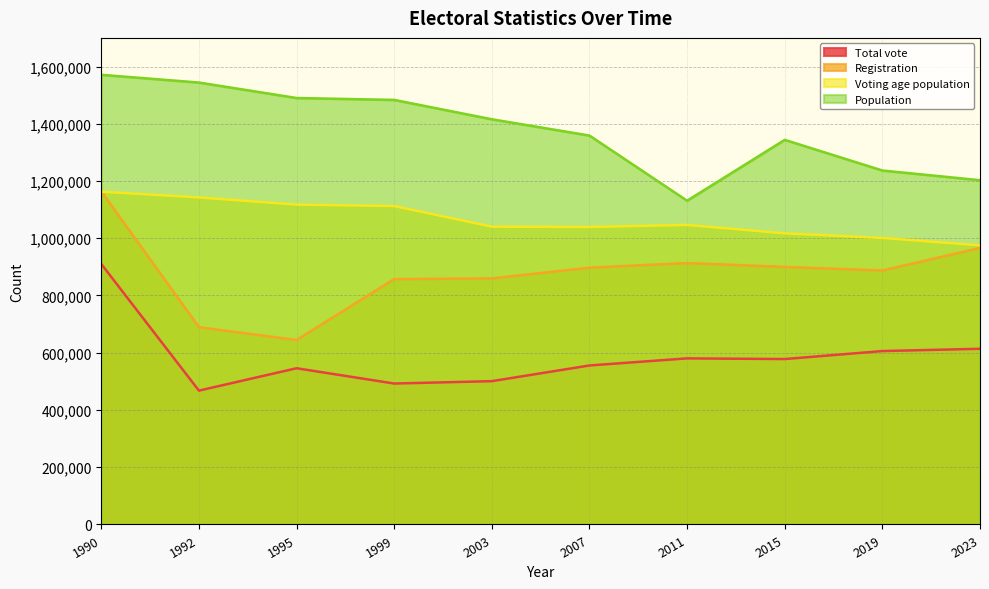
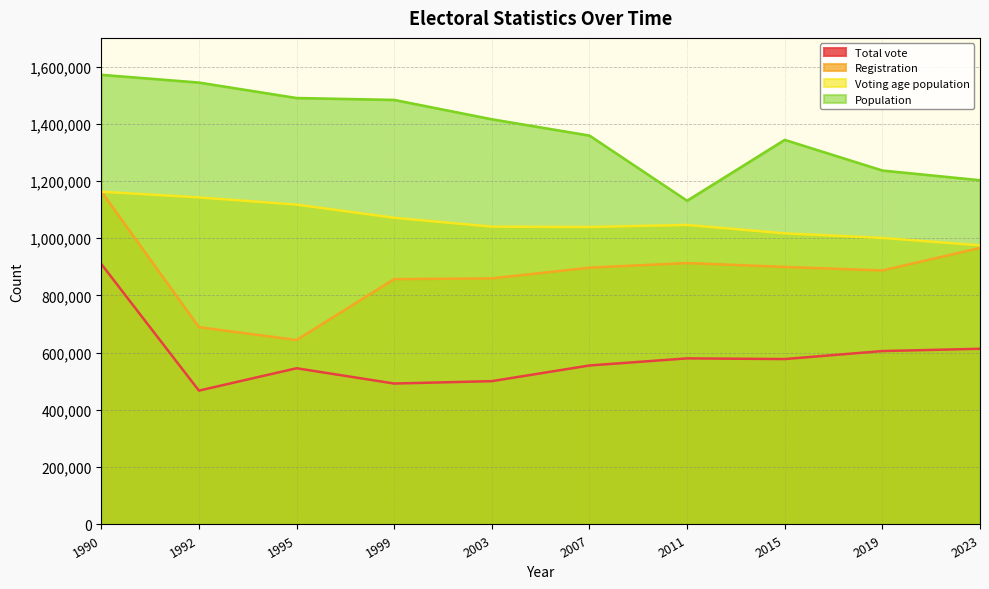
  {
    "Total vote": {
      "1990": "910,000",
      "1992": "470,000",
      "1995": "550,000",
      "1999": "490,000",
      "2003": "500,000",
      "2007": "560,000",
      "2011": "580,000",
      "2015": "580,000",
      "2019": "610,000",
      "2023": "610,000"
    },
    "Registration": {
      "1992": "690,000",
      "1995": "640,000",
      "1999": "860,000",
      "2003": "860,000",
      "2007": "900,000",
      "2011": "910,000",
      "2015": "900,000",
      "2019": "890,000"
    },
    "Voting age population": {
      "1992": "1,140,000",
      "1995": "1,120,000",
-     "1999": "1,110,000",
+     "1999": "1,070,000",
      "2003": "1,040,000",
      "2007": "1,040,000",
      "2011": "1,050,000",
      "2015": "1,020,000",
      "2019": "1,000,000"
    },
    "Population": {
      "1990": "1,570,000",
      "1992": "1,540,000",
      "1995": "1,490,000",
      "1999": "1,480,000",
      "2003": "1,420,000",
      "2007": "1,360,000",
      "2011": "1,130,000",
      "2015": "1,340,000",
      "2019": "1,240,000",
      "2023": "1,200,000"
    }
  }
